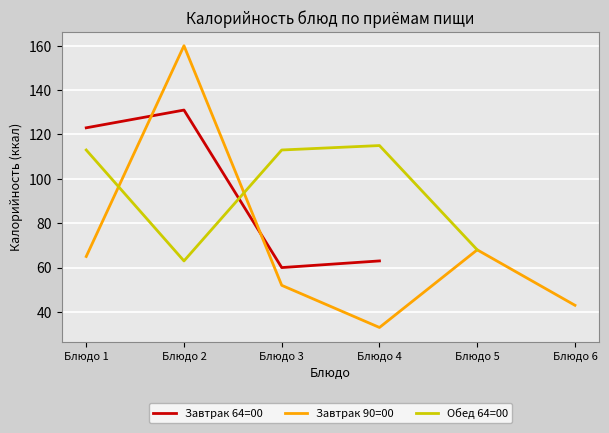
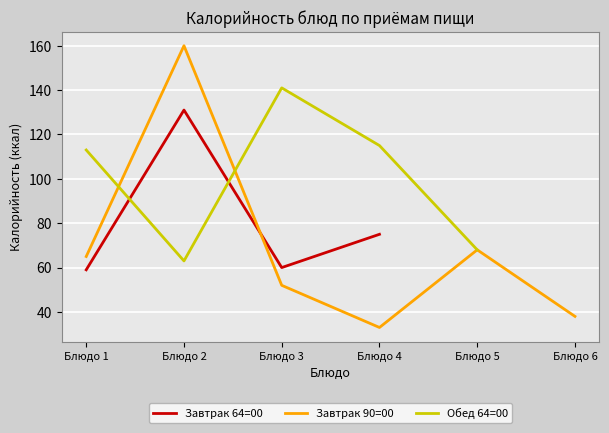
  {
    "Завтрак 64=00": {
-     "Блюдо 1": 123,
+     "Блюдо 1": 59,
      "Блюдо 2": 131,
      "Блюдо 3": 60,
-     "Блюдо 4": 63
+     "Блюдо 4": 75
    },
    "Завтрак 90=00": {
      "Блюдо 1": 65,
      "Блюдо 2": 160,
      "Блюдо 3": 52,
      "Блюдо 4": 33,
-     "Блюдо 6": 43
+     "Блюдо 6": 38
    },
    "Обед 64=00": {
      "Блюдо 1": 113,
      "Блюдо 2": 63,
-     "Блюдо 3": 113,
+     "Блюдо 3": 141,
      "Блюдо 4": 115
    }
  }
